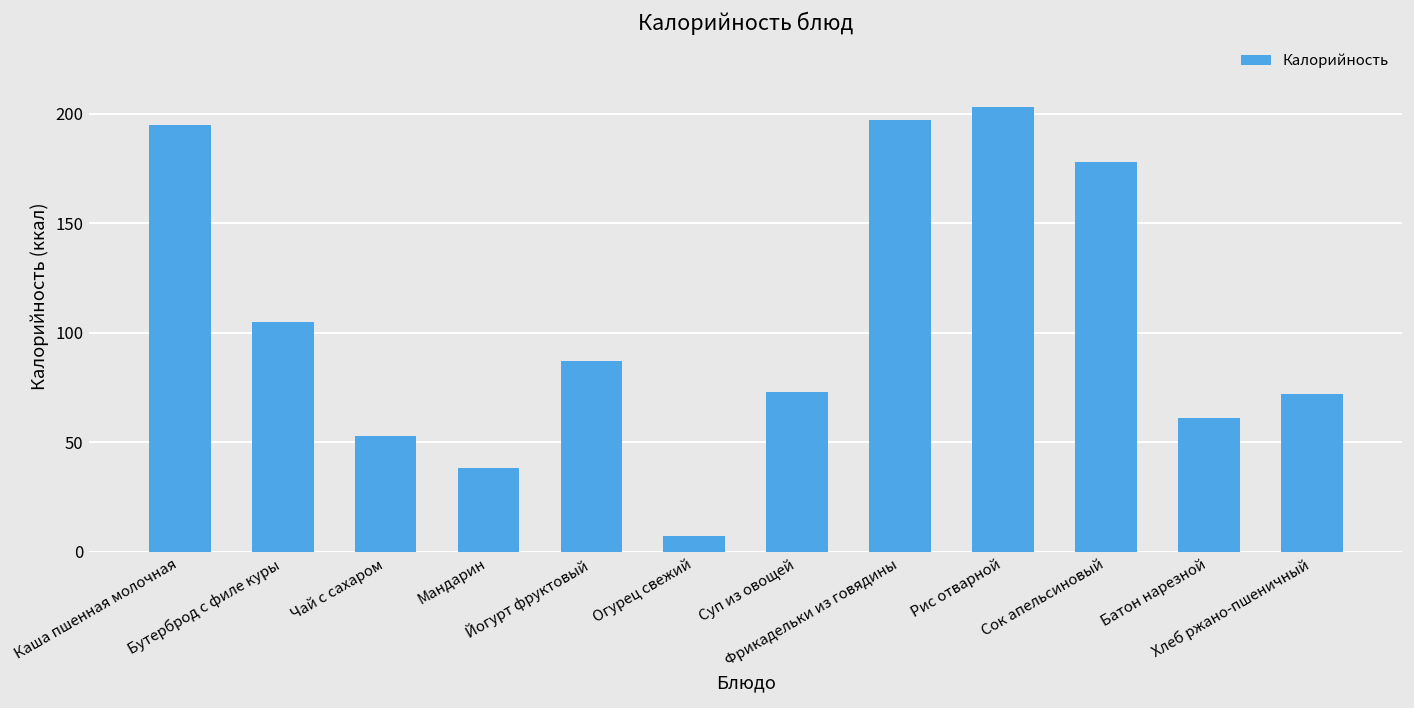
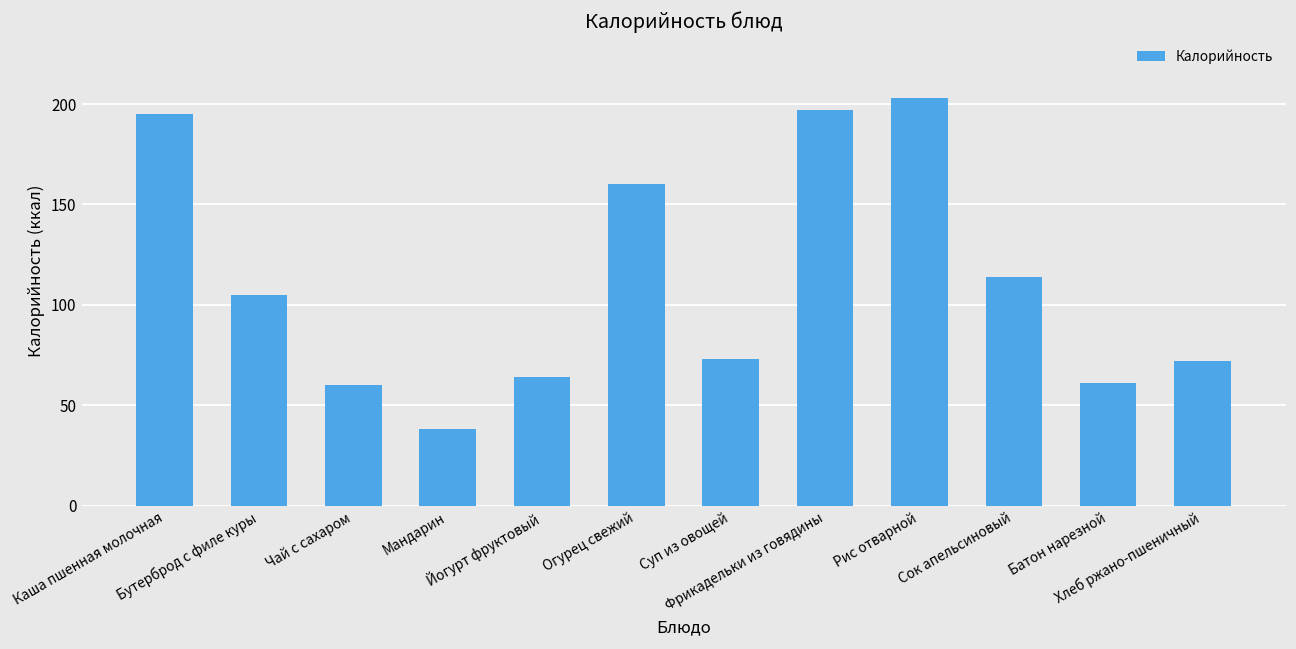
  {
    "Каша пшенная молочная": 195,
    "Бутерброд с филе куры": 105,
-   "Чай с сахаром": 53,
+   "Чай с сахаром": 60,
    "Мандарин": 38,
-   "Йогурт фруктовый": 87,
-   "Огурец свежий": 7,
+   "Йогурт фруктовый": 64,
+   "Огурец свежий": 160,
    "Суп из овощей": 73,
    "Фрикадельки из говядины": 197,
    "Рис отварной": 203,
-   "Сок апельсиновый": 178,
+   "Сок апельсиновый": 114,
    "Батон нарезной": 61,
    "Хлеб ржано-пшеничный": 72
  }
